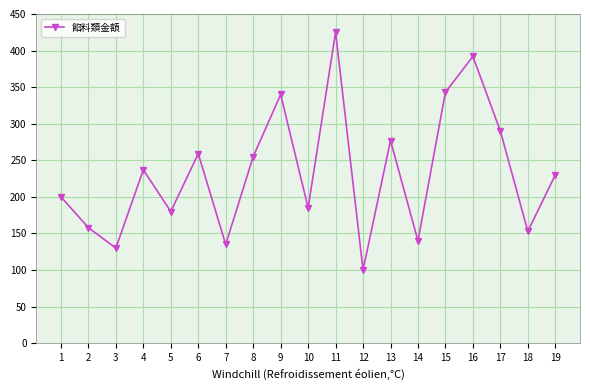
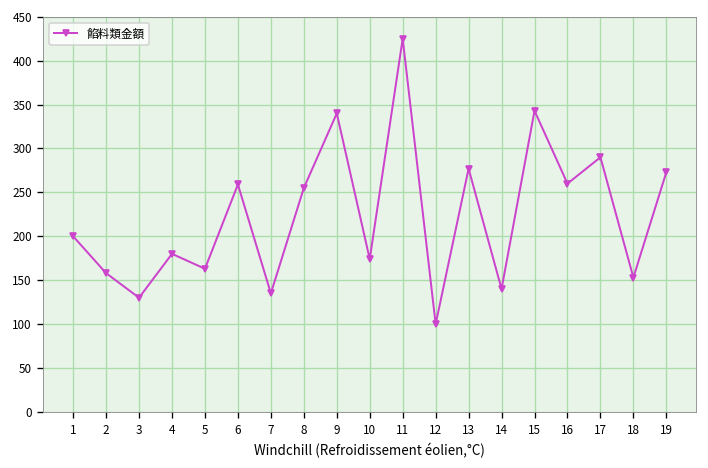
  {
    "1": 200,
    "2": 160,
    "3": 130,
-   "4": 240,
-   "5": 180,
+   "4": 180,
+   "5": 160,
    "6": 260,
    "7": 140,
    "8": 260,
    "9": 340,
-   "10": 190,
+   "10": 170,
    "11": 430,
    "12": 100,
    "13": 280,
    "14": 140,
    "15": 340,
-   "16": 390,
+   "16": 260,
    "17": 290,
    "18": 150,
-   "19": 230
+   "19": 270
  }
